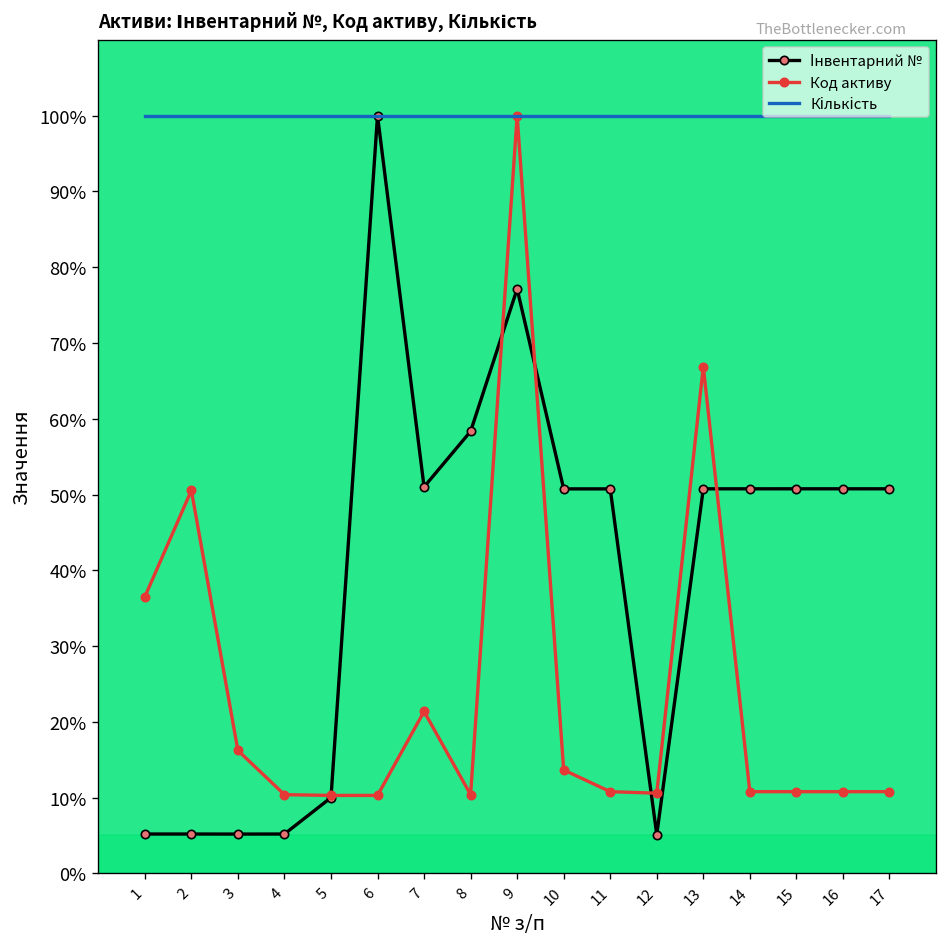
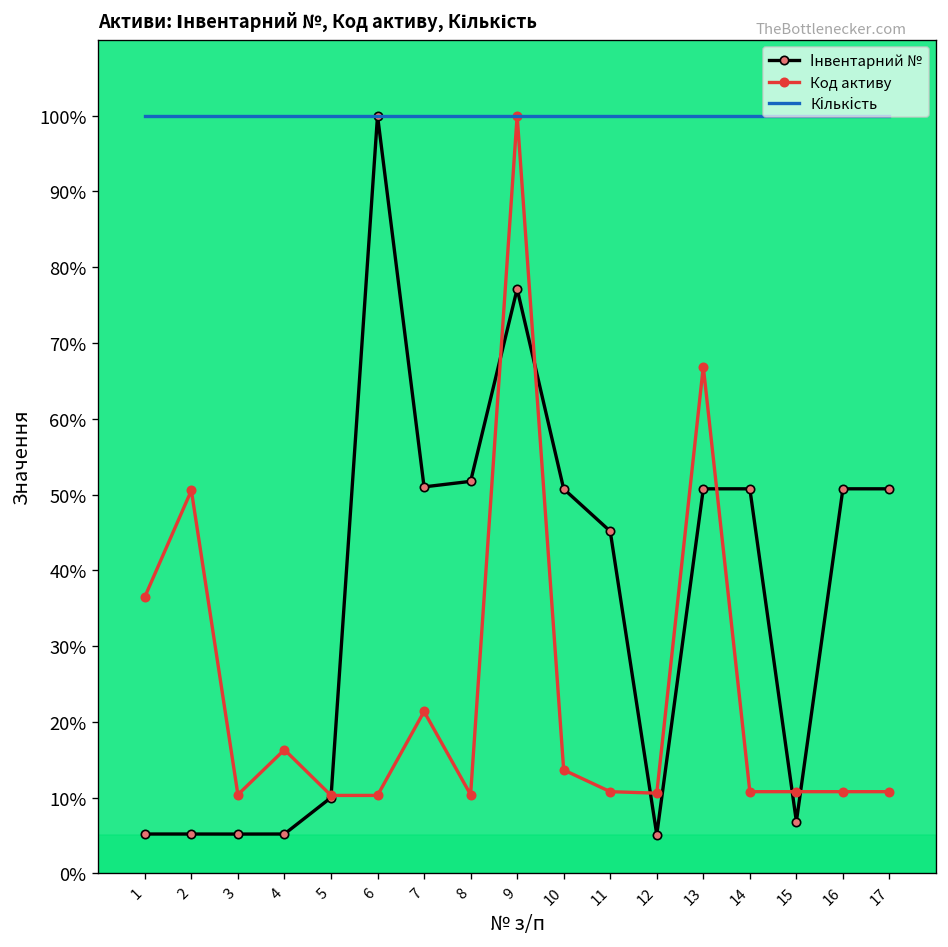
  {
    "Інвентарний №": {
      "1": "5%",
      "2": "5%",
      "3": "5%",
      "4": "5%",
      "7": "51%",
-     "8": "58%",
+     "8": "52%",
      "9": "77%",
      "10": "51%",
-     "11": "51%",
+     "11": "45%",
      "12": "5%",
      "13": "51%",
      "14": "51%",
-     "15": "51%",
+     "15": "7%",
      "16": "51%",
      "17": "51%"
    },
    "Код активу": {
      "1": "36%",
      "2": "51%",
-     "3": "16%",
-     "4": "10%",
+     "3": "10%",
+     "4": "16%",
      "6": "10%",
      "7": "21%",
      "8": "10%",
      "10": "14%",
      "11": "11%",
      "12": "11%",
      "13": "67%",
      "14": "11%",
      "15": "11%",
      "16": "11%",
      "17": "11%"
    },
    "Кількість": {
      "1": "100%",
      "2": "100%",
      "3": "100%",
      "4": "100%",
      "5": "100%",
      "7": "100%",
      "8": "100%",
      "10": "100%",
      "11": "100%",
      "12": "100%",
      "13": "100%",
      "14": "100%"
    }
  }
